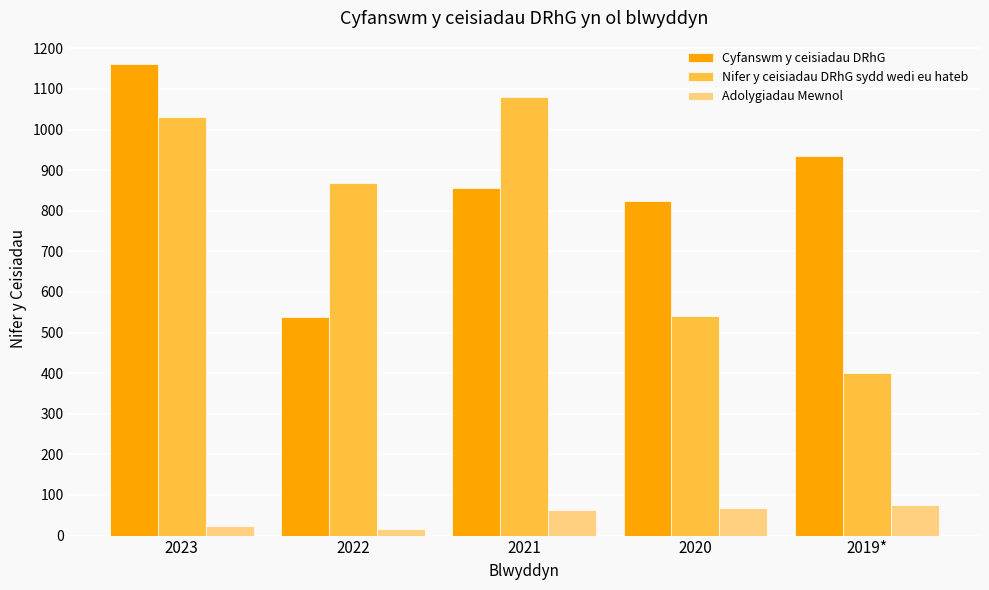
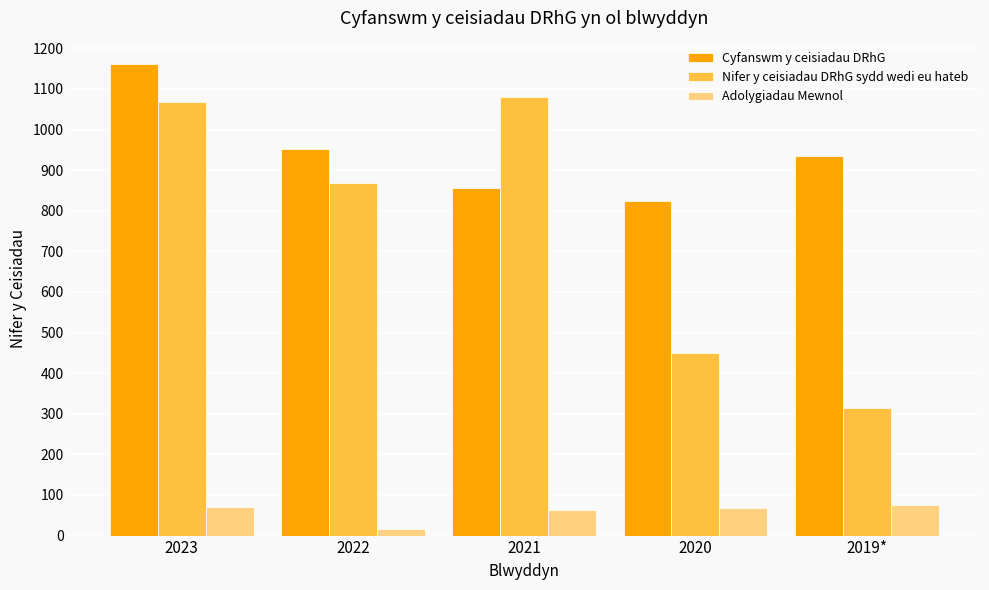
  {
    "Cyfanswm y ceisiadau DRhG": {
      "2023": 1160,
-     "2022": 540,
+     "2022": 950,
      "2021": 860,
      "2020": 830,
      "2019*": 940
    },
    "Nifer y ceisiadau DRhG sydd wedi eu hateb": {
-     "2023": 1030,
+     "2023": 1070,
      "2022": 870,
      "2021": 1080,
-     "2020": 540,
-     "2019*": 400
+     "2020": 450,
+     "2019*": 320
    },
    "Adolygiadau Mewnol": {
-     "2023": 20,
+     "2023": 70,
      "2022": 20,
      "2021": 60,
      "2020": 70,
      "2019*": 80
    }
  }
